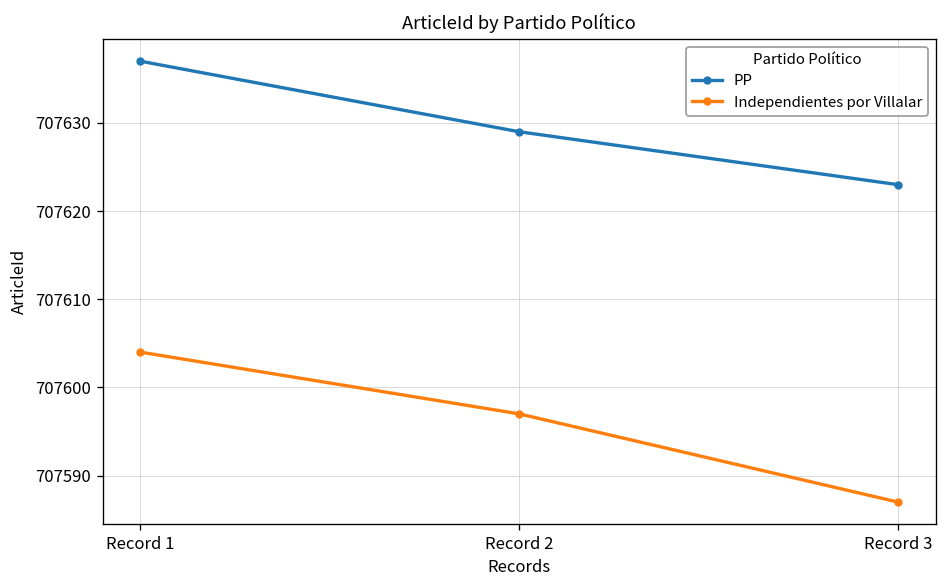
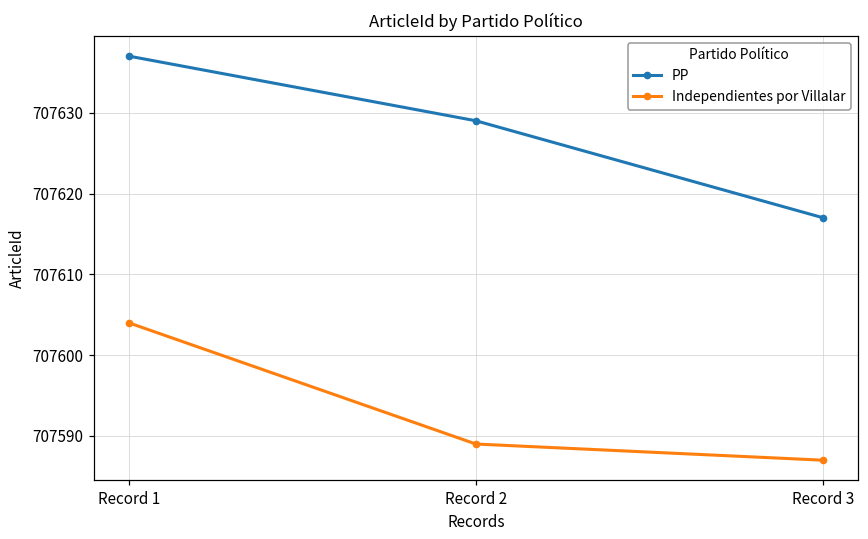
  {
    "PP": {
      "Record 1": 707637,
      "Record 2": 707629,
-     "Record 3": 707623
+     "Record 3": 707617
    },
    "Independientes por Villalar": {
      "Record 1": 707604,
-     "Record 2": 707597,
+     "Record 2": 707589,
      "Record 3": 707587
    }
  }
